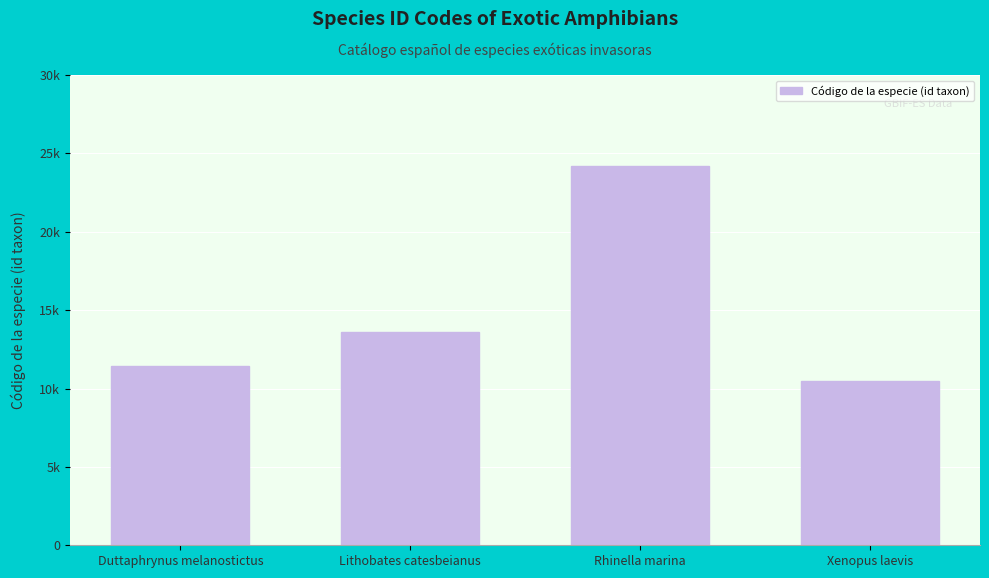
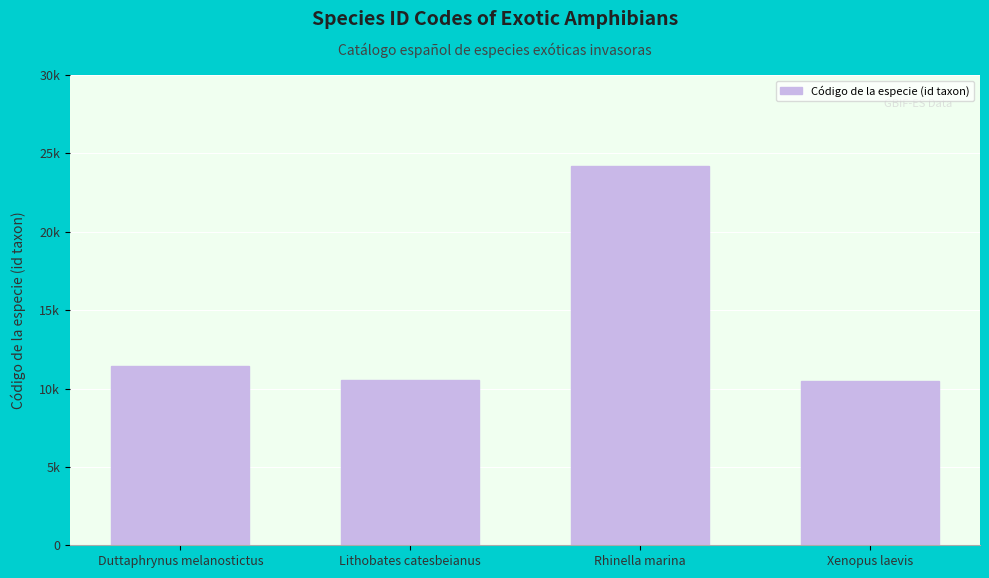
  {
    "Duttaphrynus melanostictus": 11500,
-   "Lithobates catesbeianus": 13600,
+   "Lithobates catesbeianus": 10500,
    "Rhinella marina": 24200,
    "Xenopus laevis": 10500
  }
